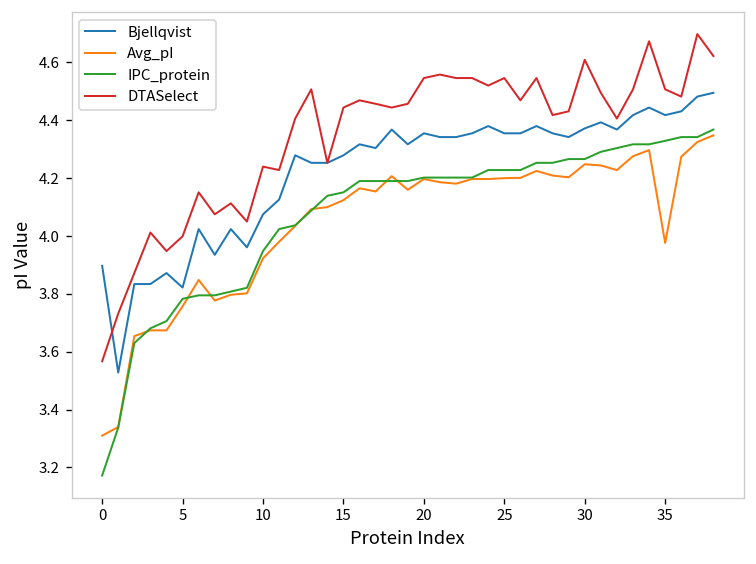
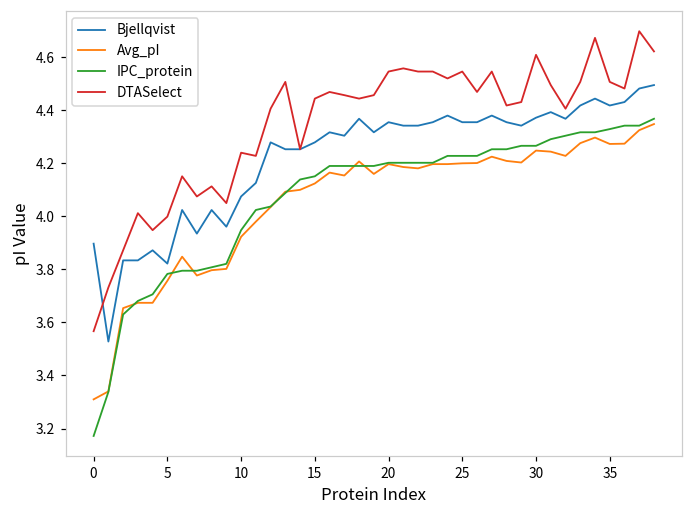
  {
    "Bjellqvist": {
      "0": 3.90,
      "5": 3.82,
      "10": 4.08,
      "15": 4.28,
      "20": 4.36,
      "25": 4.36,
      "30": 4.37,
      "35": 4.42
    },
    "Avg_pI": {
      "0": 3.31,
      "5": 3.76,
      "10": 3.92,
      "15": 4.12,
      "25": 4.20,
      "30": 4.25,
-     "35": 3.98
+     "35": 4.27
    },
    "IPC_protein": {
      "0": 3.17,
      "5": 3.78,
      "10": 3.95,
      "15": 4.15,
      "25": 4.23,
      "30": 4.27,
      "35": 4.33
    },
    "DTASelect": {
      "0": 3.57,
      "5": 4.00,
      "10": 4.24,
      "15": 4.44,
      "20": 4.55,
      "25": 4.55,
      "30": 4.61,
      "35": 4.51
    }
  }
